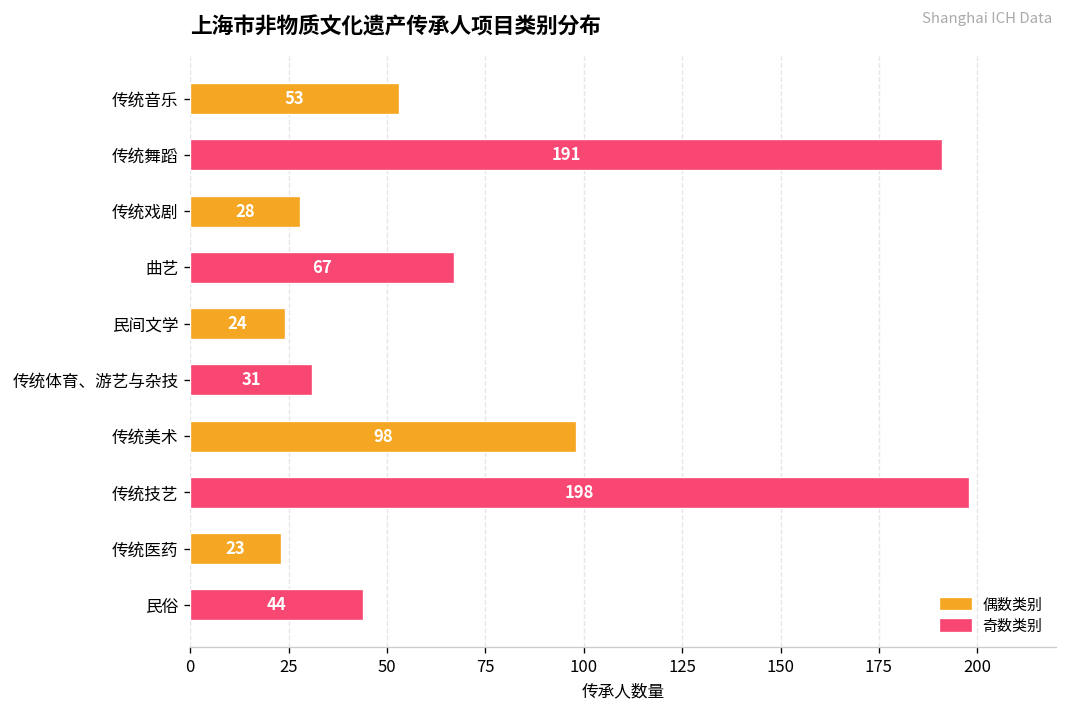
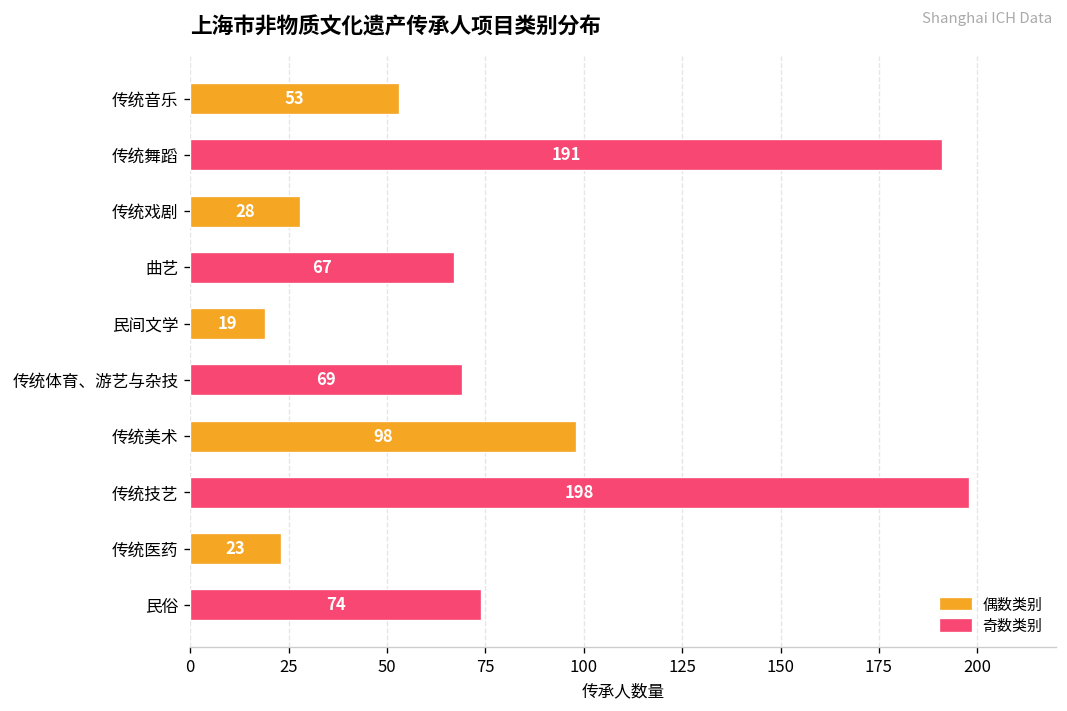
  {
    "传统音乐": 53,
    "传统舞蹈": 191,
    "传统戏剧": 28,
    "曲艺": 67,
-   "民间文学": 24,
-   "传统体育、游艺与杂技": 31,
+   "民间文学": 19,
+   "传统体育、游艺与杂技": 69,
    "传统美术": 98,
    "传统技艺": 198,
    "传统医药": 23,
-   "民俗": 44
+   "民俗": 74
  }
